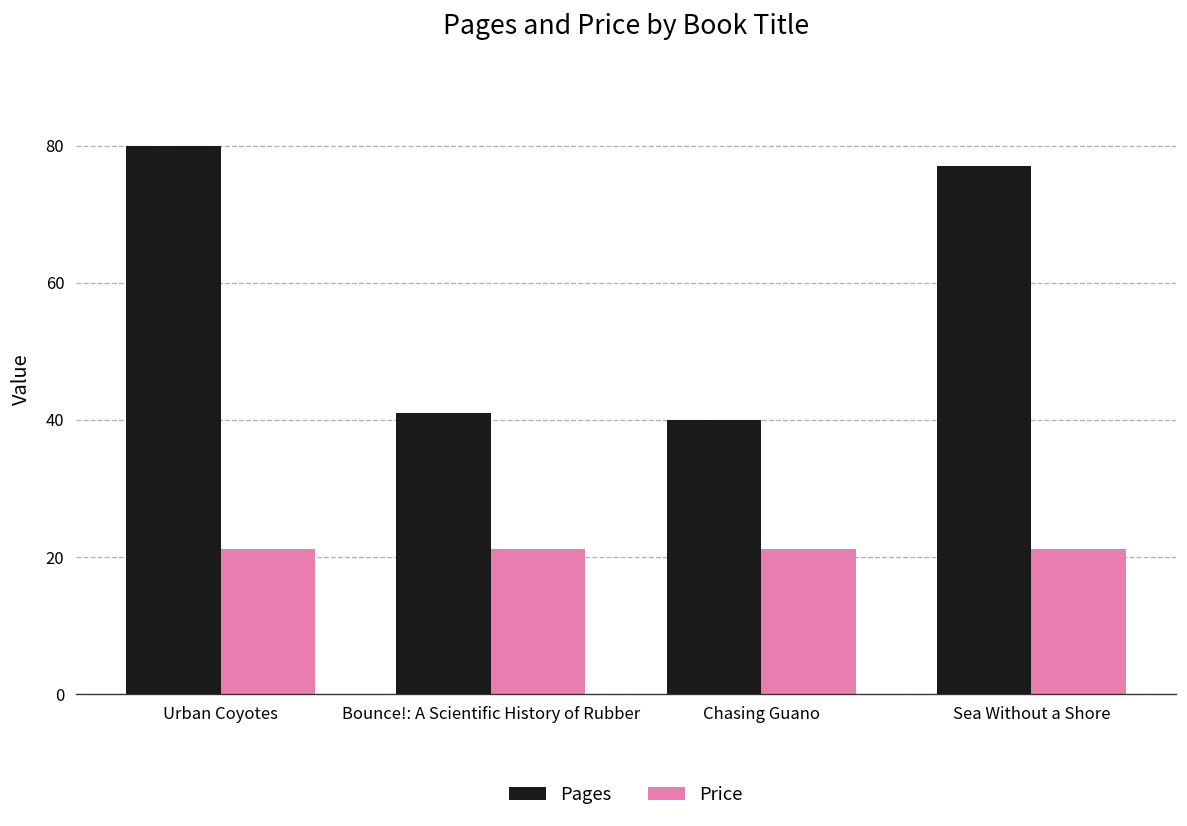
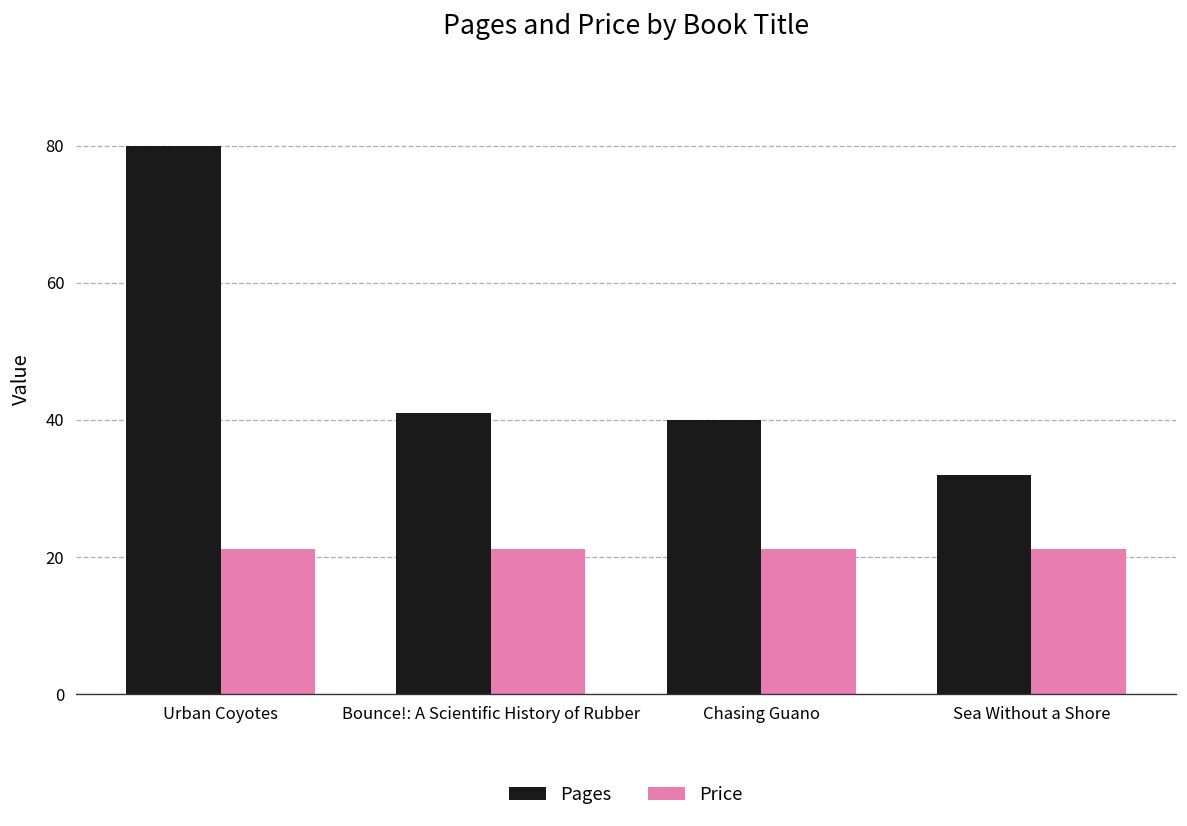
  {
    "Pages": {
      "Urban Coyotes": 80,
      "Bounce!: A Scientific History of Rubber": 41,
      "Chasing Guano": 40,
-     "Sea Without a Shore": 77
+     "Sea Without a Shore": 32
    },
    "Price": {
      "Urban Coyotes": 21,
      "Bounce!: A Scientific History of Rubber": 21,
      "Chasing Guano": 21,
      "Sea Without a Shore": 21
    }
  }
